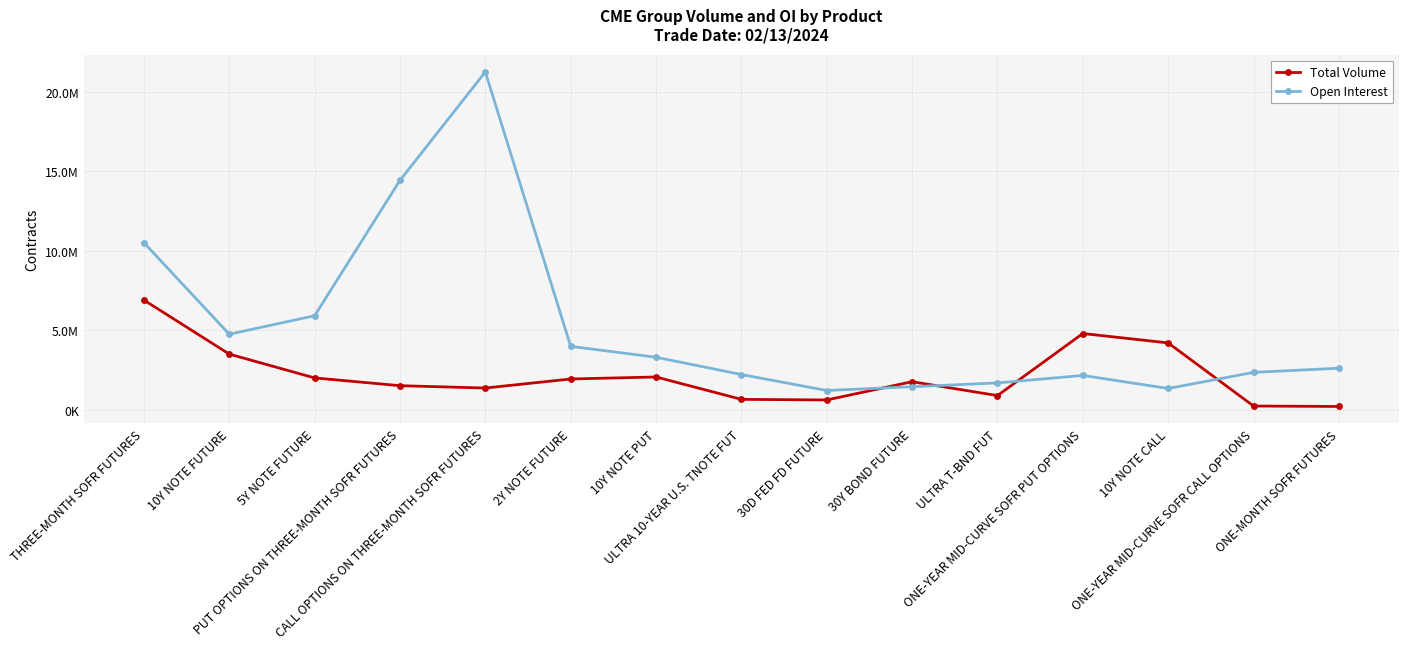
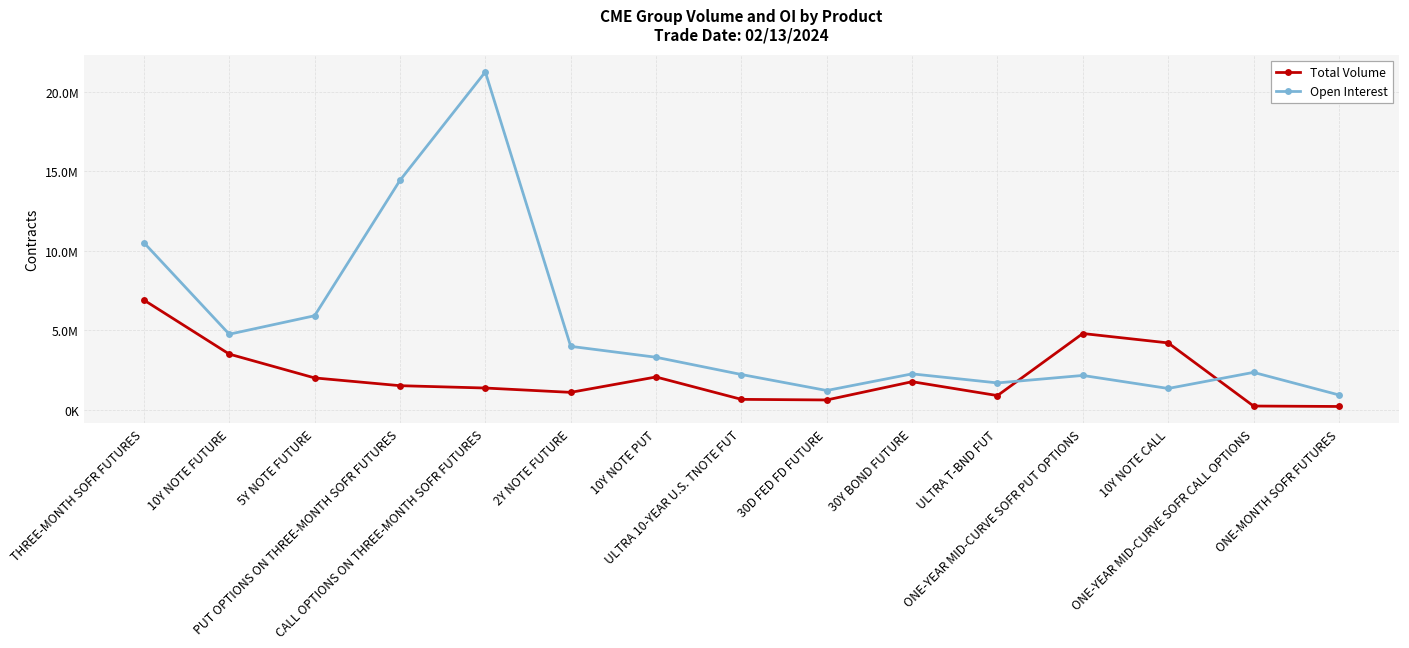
  {
    "Total Volume": {
      "THREE-MONTH SOFR FUTURES": 6900000,
      "10Y NOTE FUTURE": 3500000,
      "5Y NOTE FUTURE": 2000000,
      "PUT OPTIONS ON THREE-MONTH SOFR FUTURES": 1500000,
      "CALL OPTIONS ON THREE-MONTH SOFR FUTURES": 1400000,
-     "2Y NOTE FUTURE": 1900000,
+     "2Y NOTE FUTURE": 1100000,
      "10Y NOTE PUT": 2000000,
      "ULTRA 10-YEAR U.S. TNOTE FUT": 600000,
      "30D FED FD FUTURE": 600000,
      "30Y BOND FUTURE": 1800000,
      "ULTRA T-BND FUT": 900000,
      "ONE-YEAR MID-CURVE SOFR PUT OPTIONS": 4800000,
      "10Y NOTE CALL": 4200000,
      "ONE-YEAR MID-CURVE SOFR CALL OPTIONS": 200000,
      "ONE-MONTH SOFR FUTURES": 200000
    },
    "Open Interest": {
      "THREE-MONTH SOFR FUTURES": 10500000,
      "10Y NOTE FUTURE": 4700000,
      "5Y NOTE FUTURE": 5900000,
      "PUT OPTIONS ON THREE-MONTH SOFR FUTURES": 14400000,
      "CALL OPTIONS ON THREE-MONTH SOFR FUTURES": 21200000,
      "2Y NOTE FUTURE": 4000000,
      "10Y NOTE PUT": 3300000,
      "ULTRA 10-YEAR U.S. TNOTE FUT": 2200000,
      "30D FED FD FUTURE": 1200000,
-     "30Y BOND FUTURE": 1400000,
+     "30Y BOND FUTURE": 2200000,
      "ULTRA T-BND FUT": 1700000,
      "ONE-YEAR MID-CURVE SOFR PUT OPTIONS": 2100000,
      "10Y NOTE CALL": 1300000,
      "ONE-YEAR MID-CURVE SOFR CALL OPTIONS": 2300000,
-     "ONE-MONTH SOFR FUTURES": 2600000
+     "ONE-MONTH SOFR FUTURES": 900000
    }
  }
